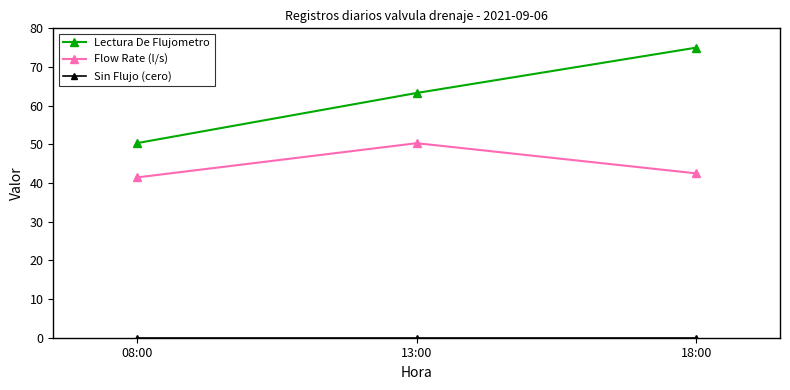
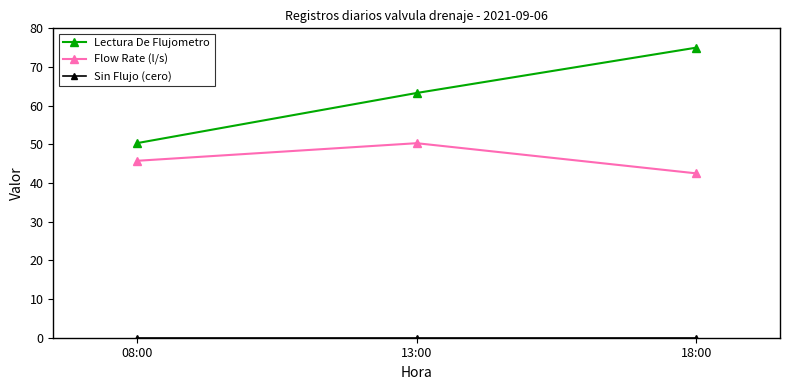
  {
    "Lectura De Flujometro": {
      "08:00": 50,
      "13:00": 63,
      "18:00": 75
    },
    "Flow Rate (l/s)": {
-     "08:00": 41,
+     "08:00": 46,
      "13:00": 50,
      "18:00": 43
    },
    "Sin Flujo (cero)": {
      "08:00": 0,
      "13:00": 0,
      "18:00": 0
    }
  }
